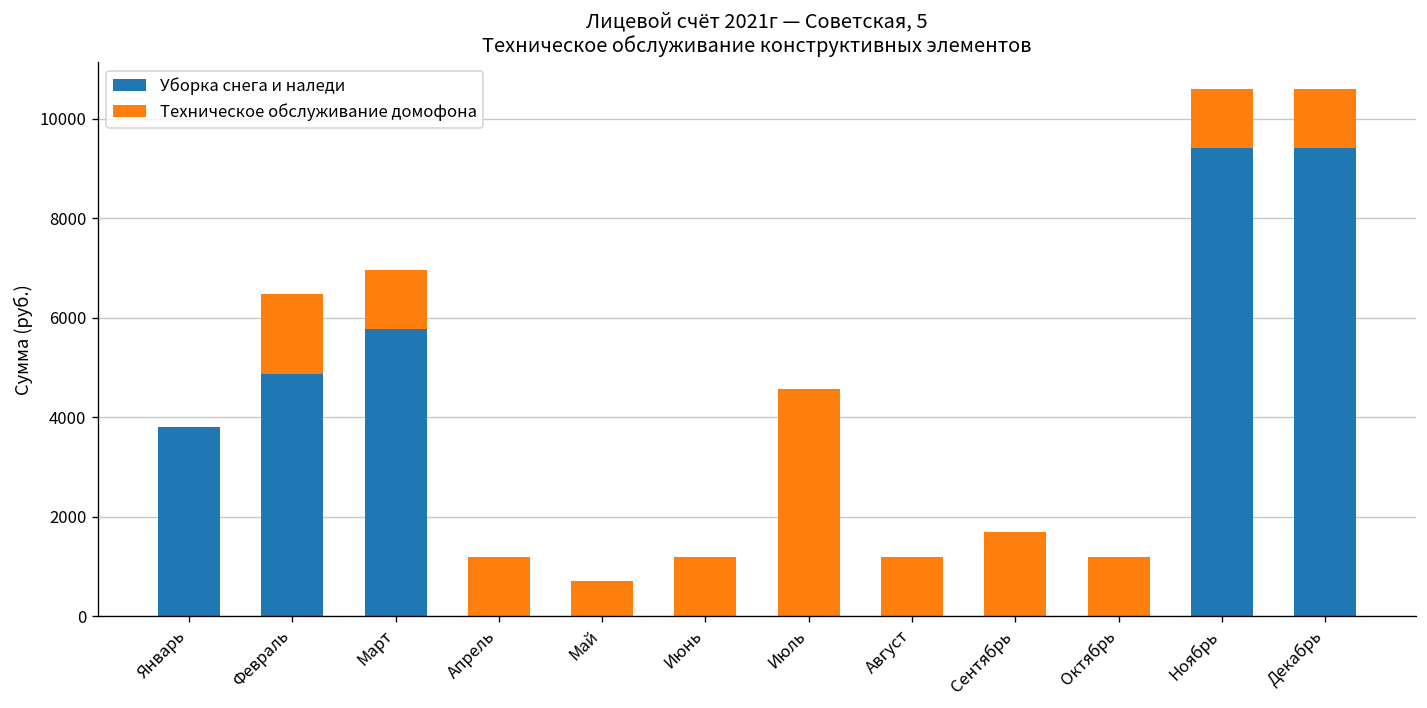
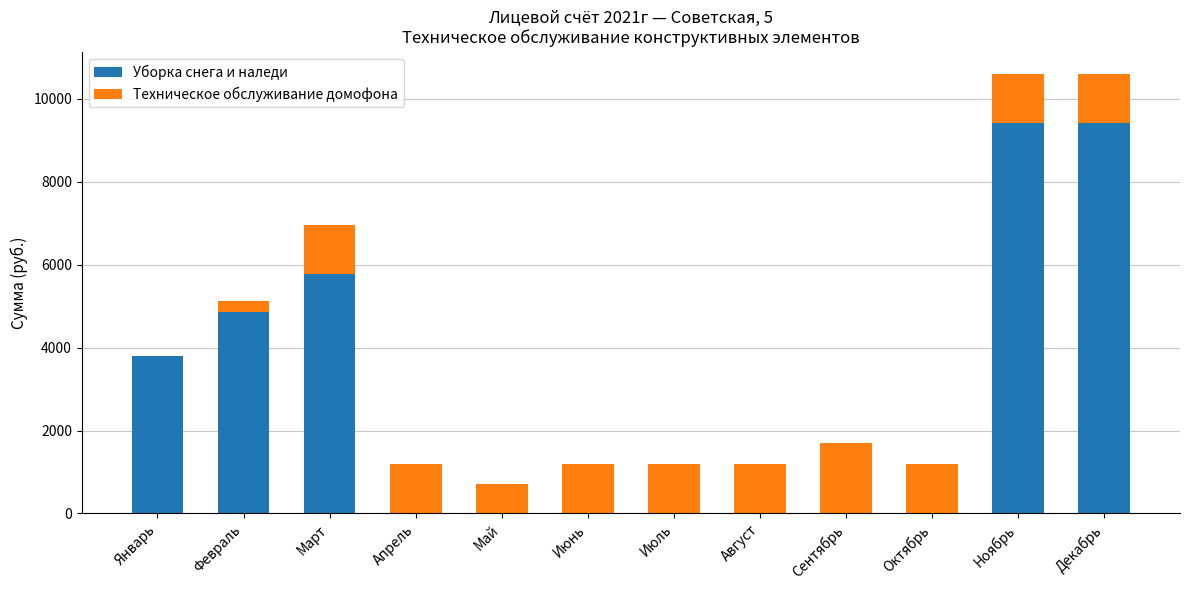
  {
    "Уборка снега и наледи": {
      "Январь": 3800,
      "Февраль": 4900,
      "Март": 5800,
      "Апрель": 0,
      "Май": 0,
      "Июнь": 0,
      "Июль": 0,
      "Август": 0,
      "Сентябрь": 0,
      "Октябрь": 0,
      "Ноябрь": 9400,
      "Декабрь": 9400
    },
    "Техническое обслуживание домофона": {
      "Январь": 0,
-     "Февраль": 1600,
+     "Февраль": 300,
      "Март": 1200,
      "Апрель": 1200,
      "Май": 700,
      "Июнь": 1200,
-     "Июль": 4600,
+     "Июль": 1200,
      "Август": 1200,
      "Сентябрь": 1700,
      "Октябрь": 1200,
      "Ноябрь": 1200,
      "Декабрь": 1200
    }
  }
